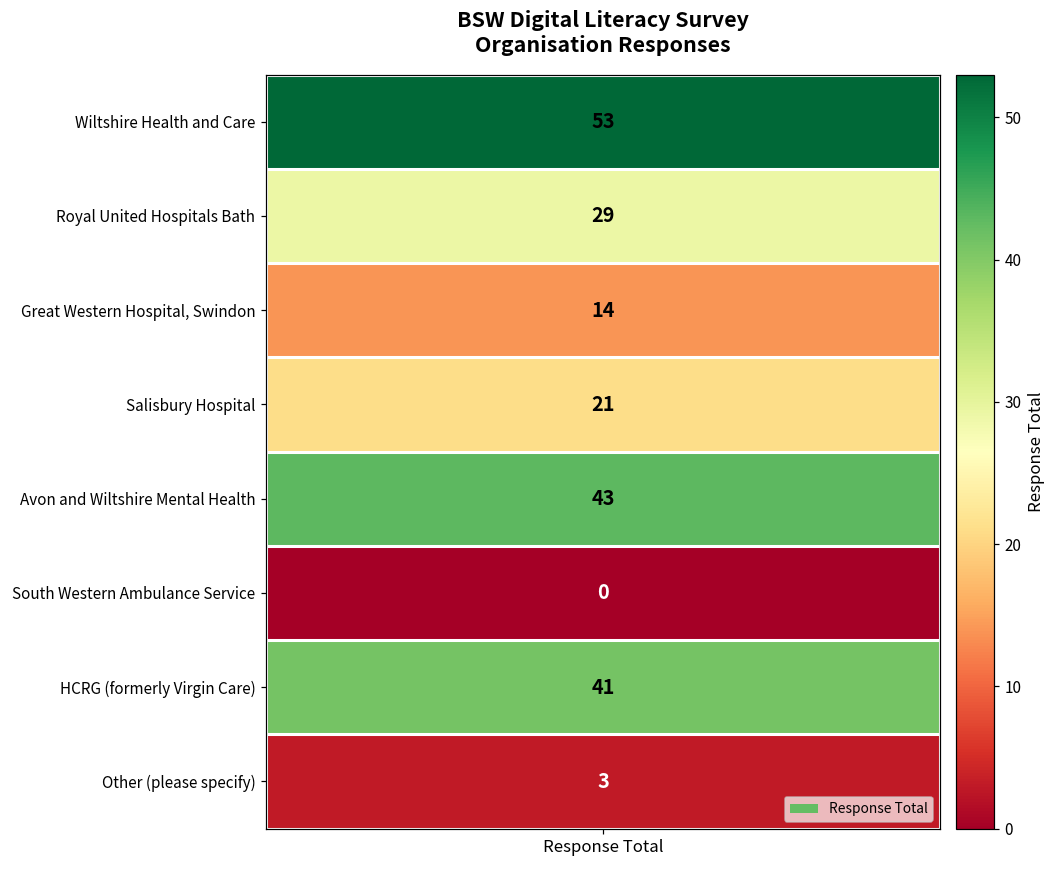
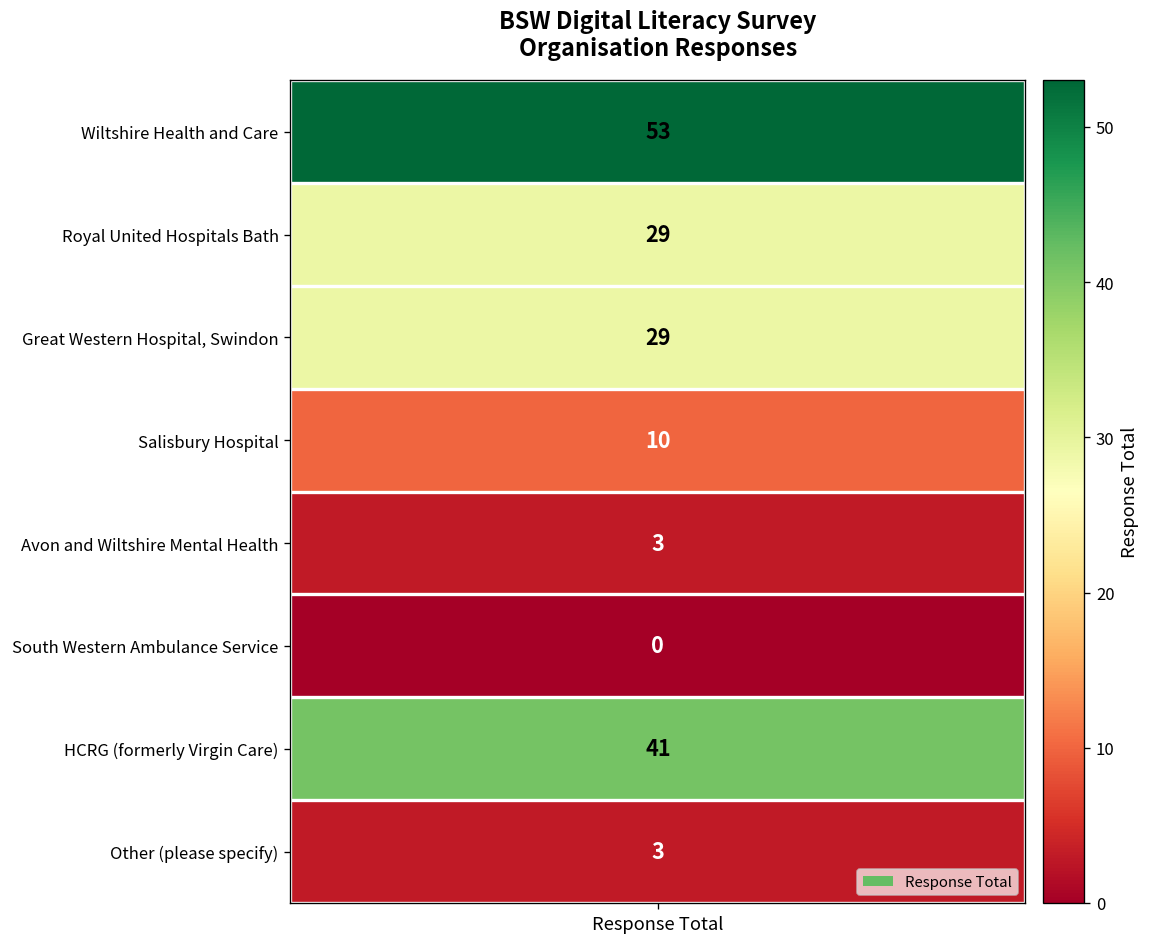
  {
    "Wiltshire Health and Care": {
      "Response Total": 53
    },
    "Royal United Hospitals Bath": {
      "Response Total": 29
    },
    "Great Western Hospital, Swindon": {
-     "Response Total": 14
+     "Response Total": 29
    },
    "Salisbury Hospital": {
-     "Response Total": 21
+     "Response Total": 10
    },
    "Avon and Wiltshire Mental Health": {
-     "Response Total": 43
+     "Response Total": 3
    },
    "South Western Ambulance Service": {
      "Response Total": 0
    },
    "HCRG (formerly Virgin Care)": {
      "Response Total": 41
    },
    "Other (please specify)": {
      "Response Total": 3
    }
  }
